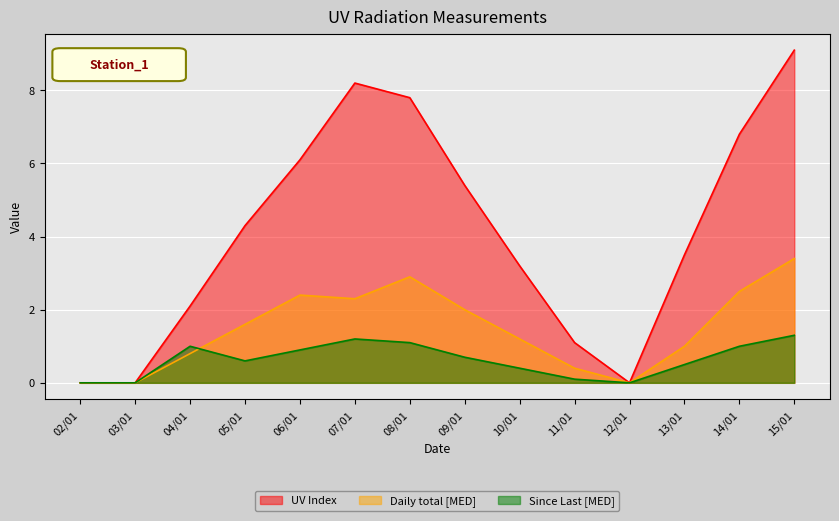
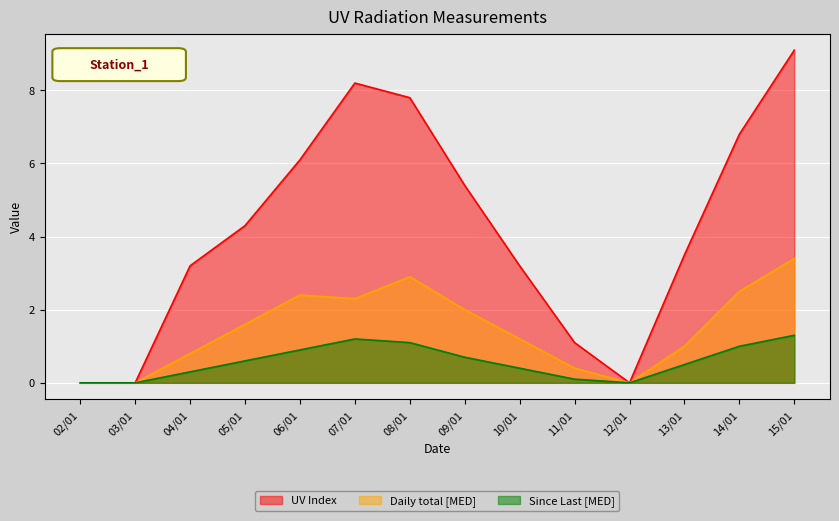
  {
    "UV Index": {
-     "04/01": 2.1,
+     "04/01": 3.2,
      "05/01": 4.3,
      "06/01": 6.1,
      "07/01": 8.2,
      "08/01": 7.8,
      "09/01": 5.4,
      "10/01": 3.2,
      "11/01": 1.1,
      "13/01": 3.5,
      "14/01": 6.8,
      "15/01": 9.1
    },
    "Daily total [MED]": {
      "04/01": 0.8,
      "05/01": 1.6,
      "06/01": 2.4,
      "07/01": 2.3,
      "08/01": 2.9,
      "09/01": 2.0,
      "10/01": 1.2,
      "11/01": 0.4,
      "13/01": 1.0,
      "14/01": 2.5,
      "15/01": 3.4
    },
    "Since Last [MED]": {
-     "04/01": 1.0,
+     "04/01": 0.3,
      "05/01": 0.6,
      "06/01": 0.9,
      "07/01": 1.2,
      "08/01": 1.1,
      "09/01": 0.7,
      "10/01": 0.4,
      "11/01": 0.1,
      "13/01": 0.5,
      "14/01": 1.0,
      "15/01": 1.3
    }
  }
